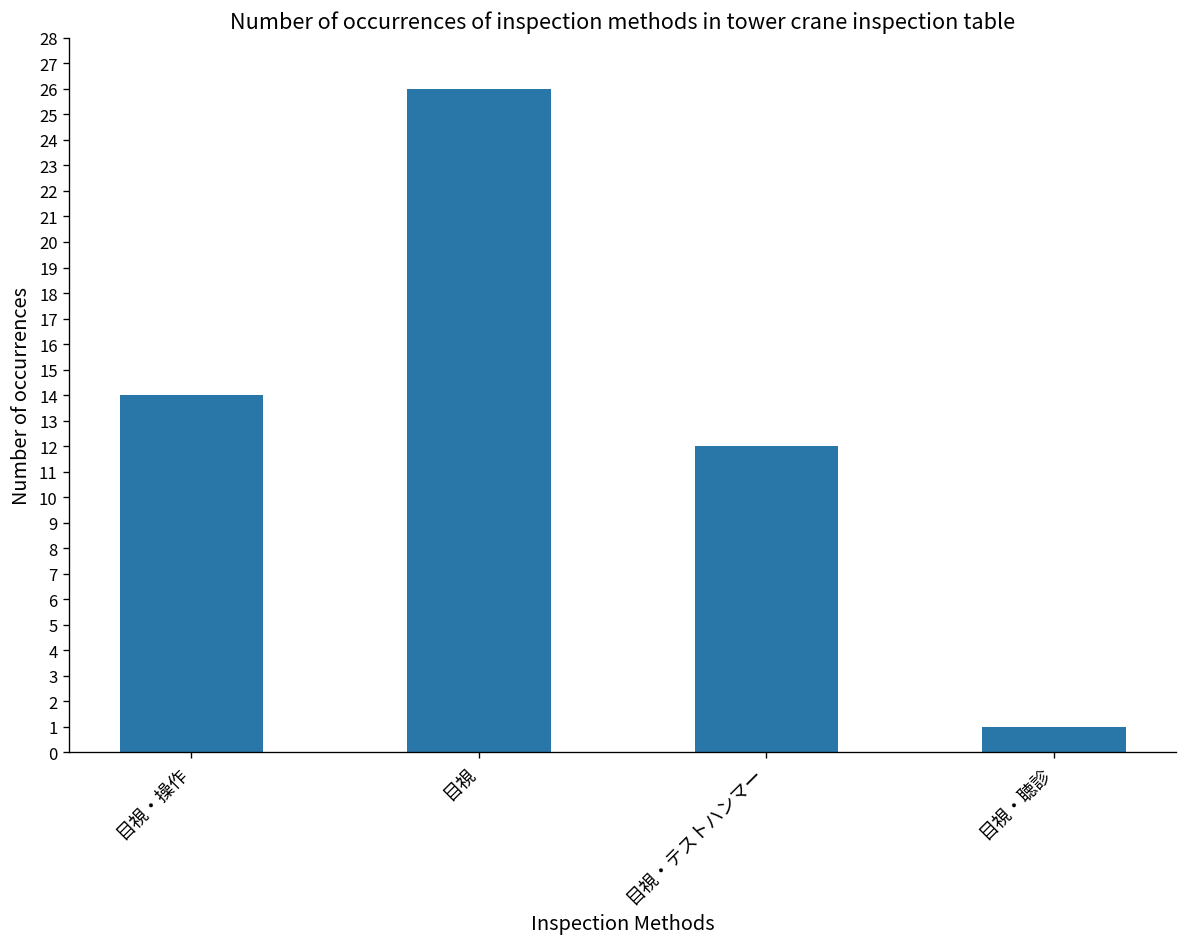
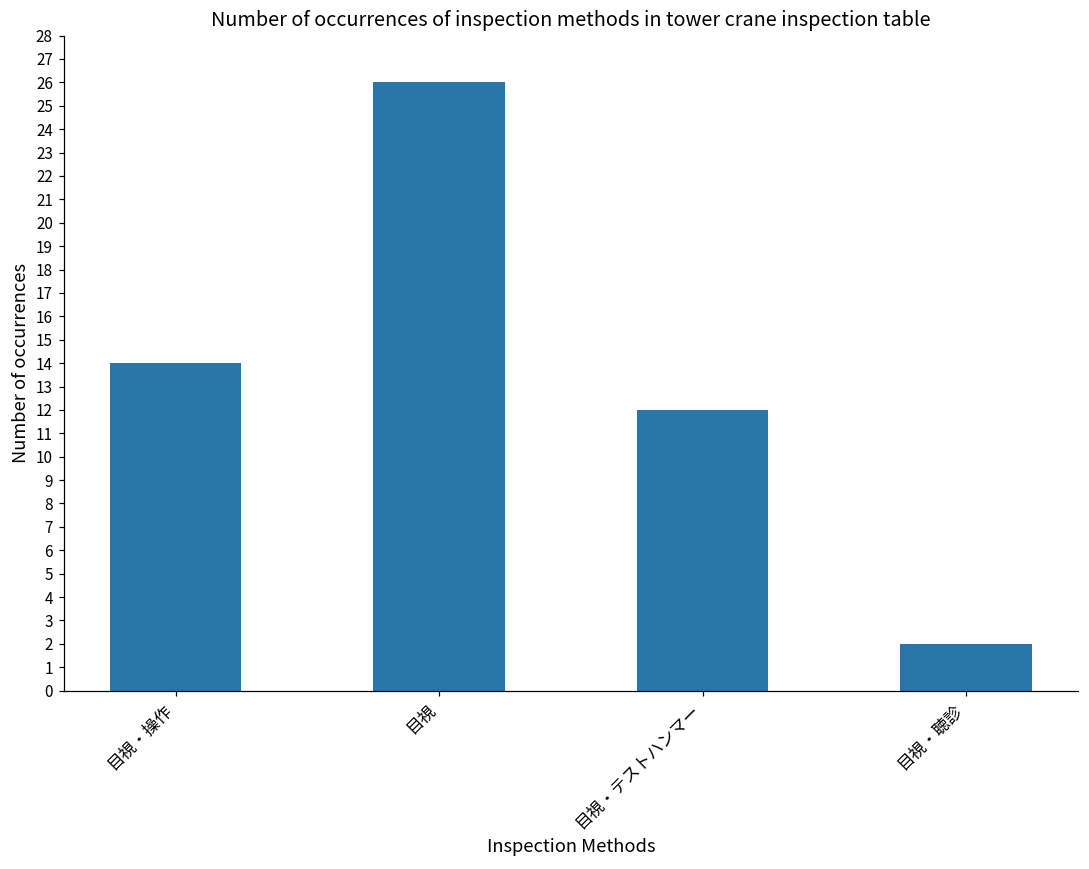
  {
    "目視・操作": 14,
    "目視": 26,
    "目視・テストハンマー": 12,
-   "目視・聴診": 1
+   "目視・聴診": 2
  }
